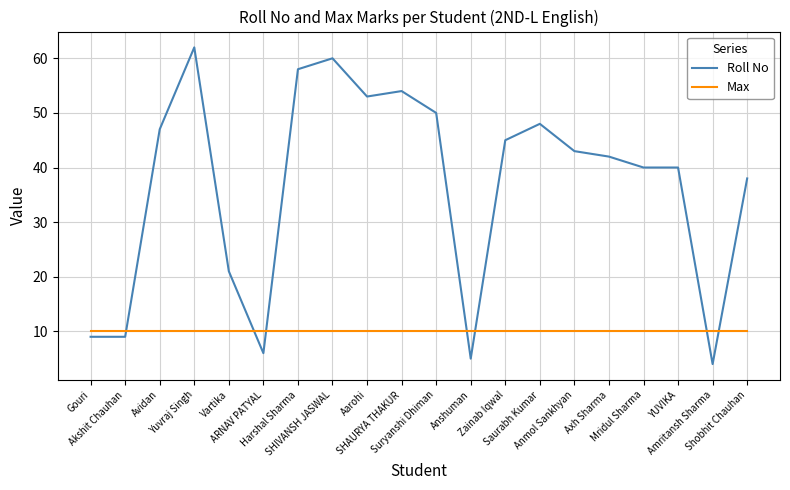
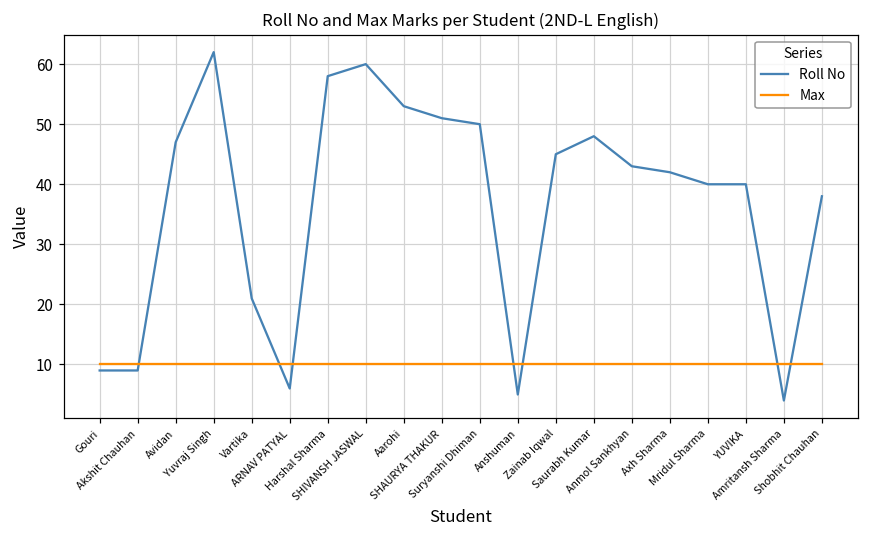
  {
    "Roll No": {
      "Gouri": 9,
      "Akshit Chauhan": 9,
      "Avidan": 47,
      "Yuvraj Singh": 62,
      "Vartika": 21,
      "ARNAV PATYAL": 6,
      "Harshal Sharma": 58,
      "SHIVANSH JASWAL": 60,
      "Aarohi": 53,
-     "SHAURYA THAKUR": 54,
+     "SHAURYA THAKUR": 51,
      "Suryanshi Dhiman": 50,
      "Anshuman": 5,
      "Zainab Iqwal": 45,
      "Saurabh Kumar": 48,
      "Anmol Sankhyan": 43,
      "Axh Sharma": 42,
      "Mridul Sharma": 40,
      "YUVIKA": 40,
      "Amritansh Sharma": 4,
      "Shobhit Chauhan": 38
    },
    "Max": {
      "Gouri": 10,
      "Akshit Chauhan": 10,
      "Avidan": 10,
      "Yuvraj Singh": 10,
      "Vartika": 10,
      "ARNAV PATYAL": 10,
      "Harshal Sharma": 10,
      "SHIVANSH JASWAL": 10,
      "Aarohi": 10,
      "SHAURYA THAKUR": 10,
      "Suryanshi Dhiman": 10,
      "Anshuman": 10,
      "Zainab Iqwal": 10,
      "Saurabh Kumar": 10,
      "Anmol Sankhyan": 10,
      "Axh Sharma": 10,
      "Mridul Sharma": 10,
      "YUVIKA": 10,
      "Amritansh Sharma": 10,
      "Shobhit Chauhan": 10
    }
  }
